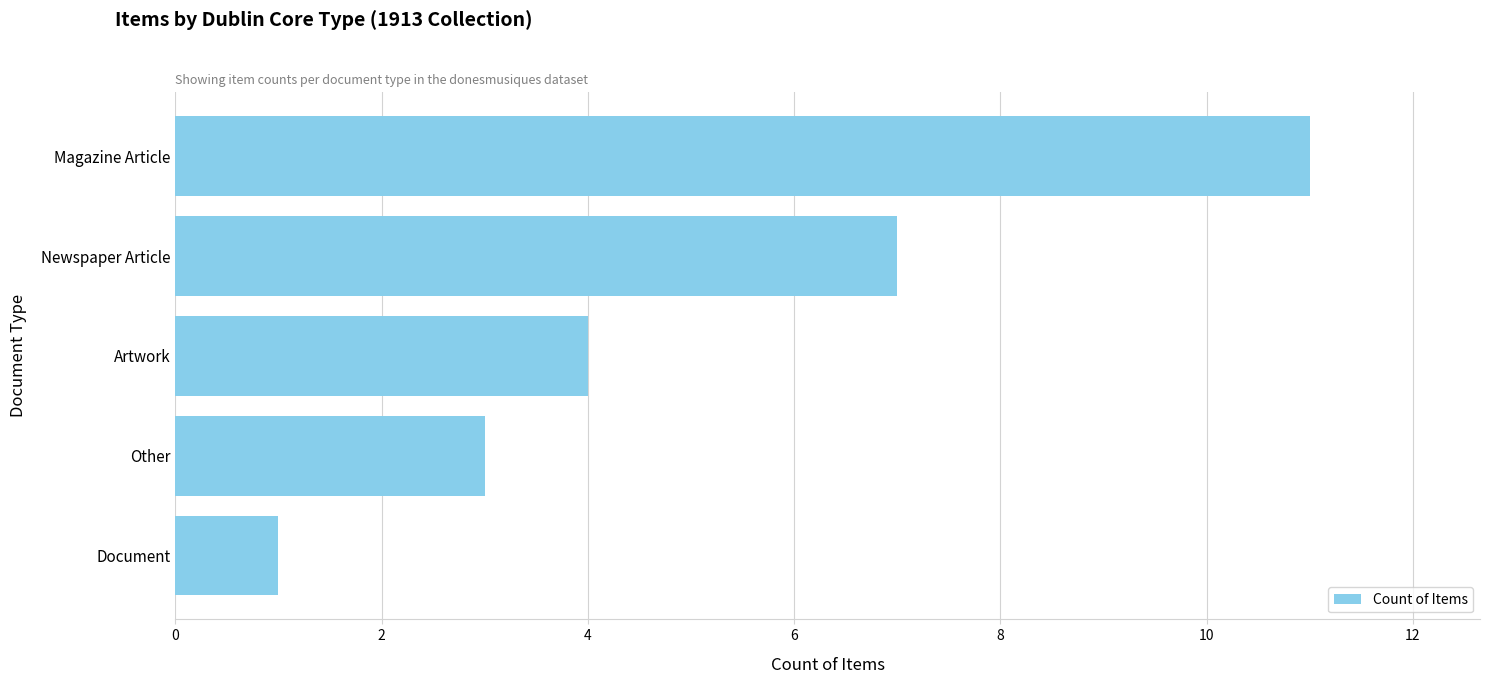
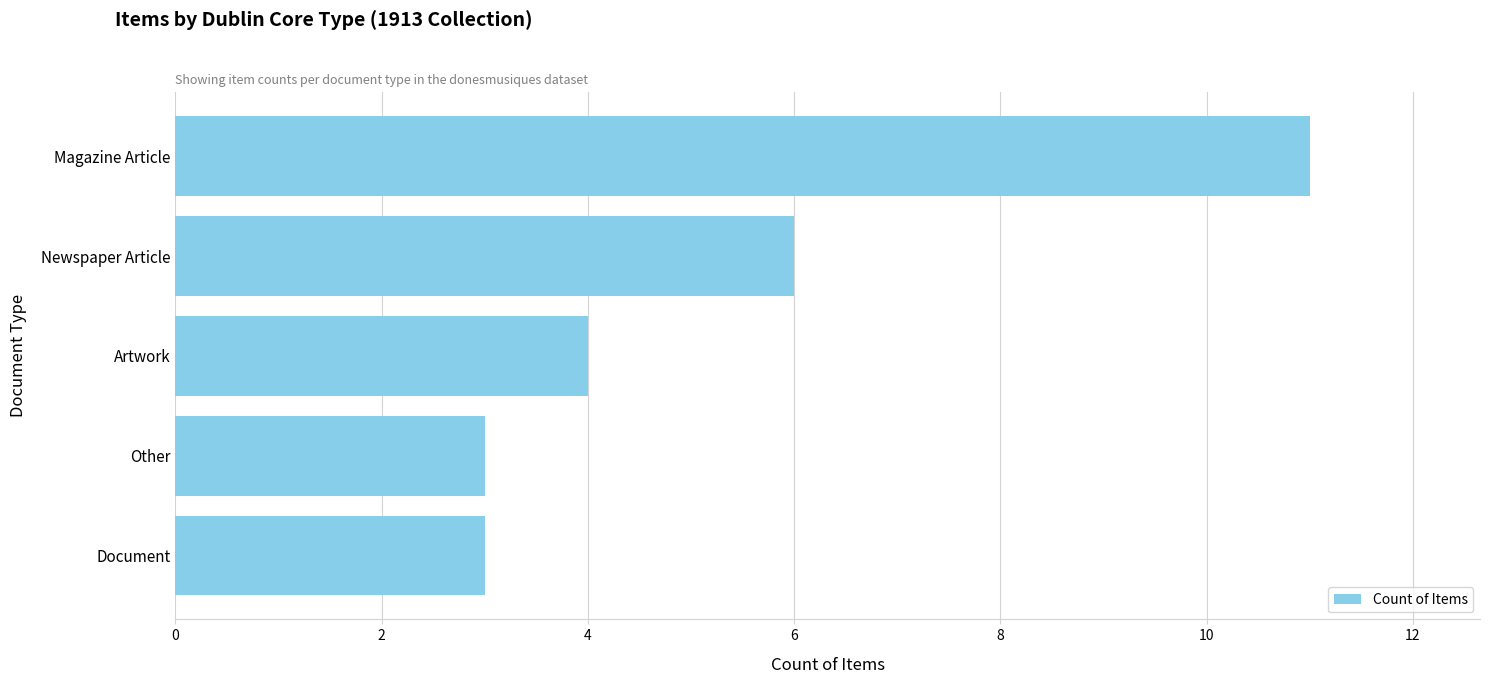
  {
    "Magazine Article": 11,
-   "Newspaper Article": 7,
+   "Newspaper Article": 6,
    "Artwork": 4,
    "Other": 3,
-   "Document": 1
+   "Document": 3
  }
